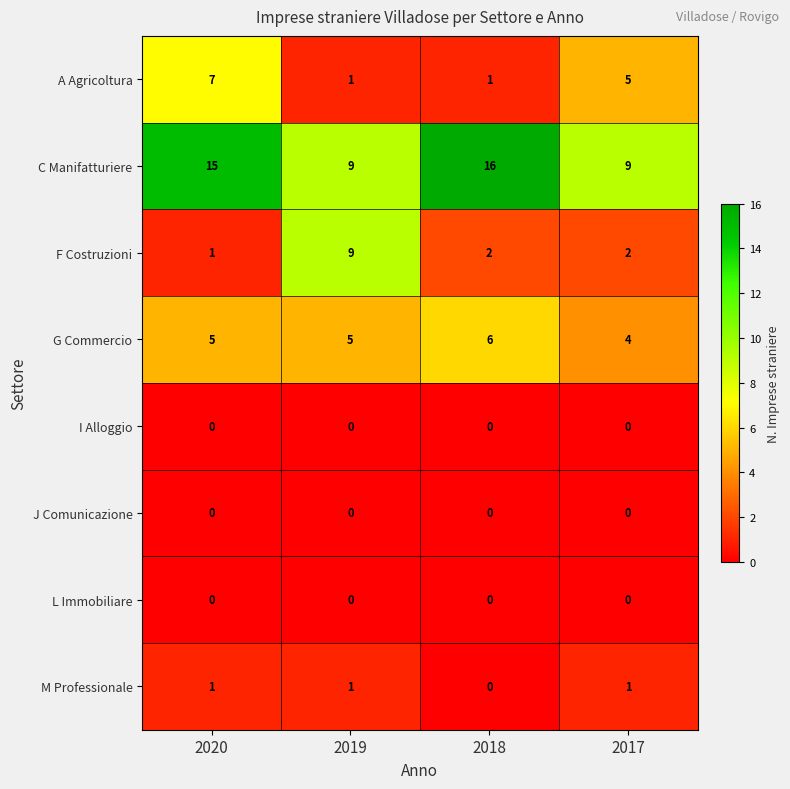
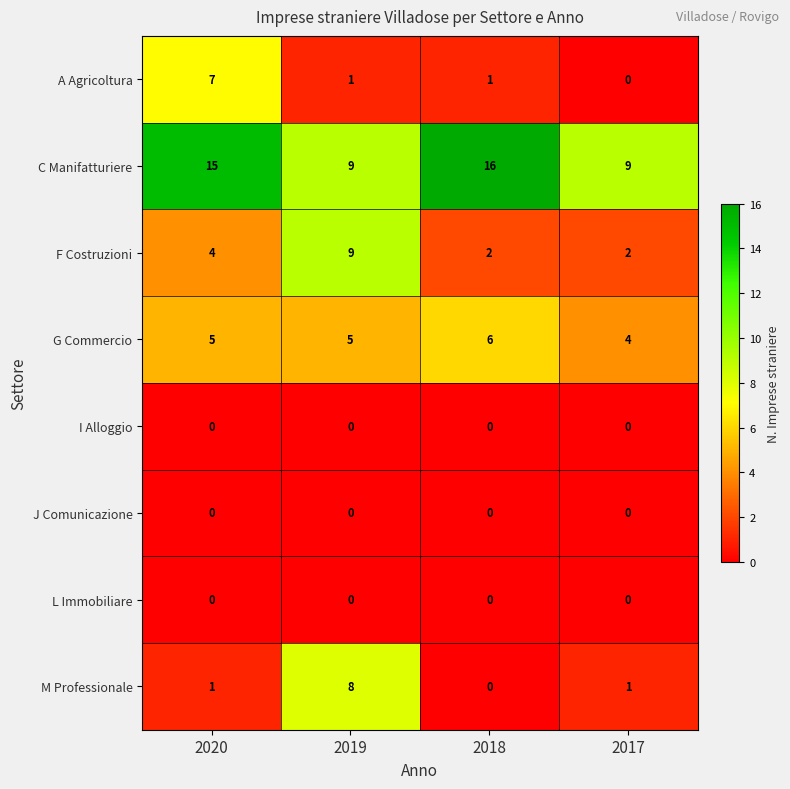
  {
    "A Agricoltura": {
      "2020": 7,
      "2019": 1,
      "2018": 1,
-     "2017": 5
+     "2017": 0
    },
    "C Manifatturiere": {
      "2020": 15,
      "2019": 9,
      "2018": 16,
      "2017": 9
    },
    "F Costruzioni": {
-     "2020": 1,
+     "2020": 4,
      "2019": 9,
      "2018": 2,
      "2017": 2
    },
    "G Commercio": {
      "2020": 5,
      "2019": 5,
      "2018": 6,
      "2017": 4
    },
    "I Alloggio": {
      "2020": 0,
      "2019": 0,
      "2018": 0,
      "2017": 0
    },
    "J Comunicazione": {
      "2020": 0,
      "2019": 0,
      "2018": 0,
      "2017": 0
    },
    "L Immobiliare": {
      "2020": 0,
      "2019": 0,
      "2018": 0,
      "2017": 0
    },
    "M Professionale": {
      "2020": 1,
-     "2019": 1,
+     "2019": 8,
      "2018": 0,
      "2017": 1
    }
  }
